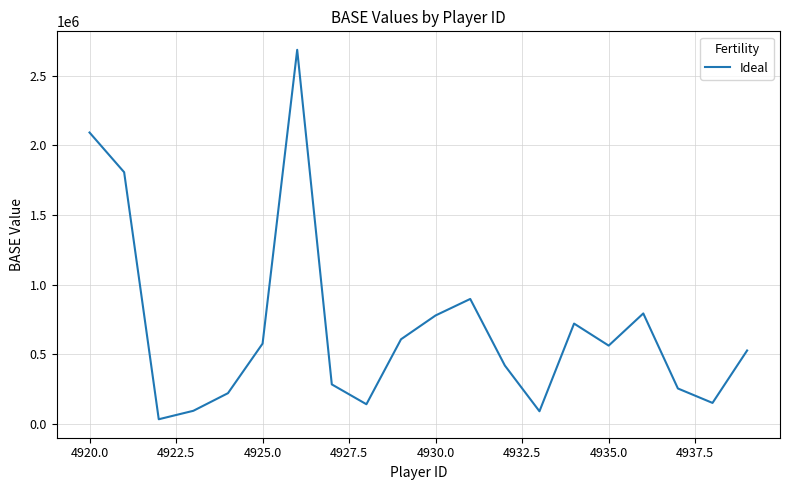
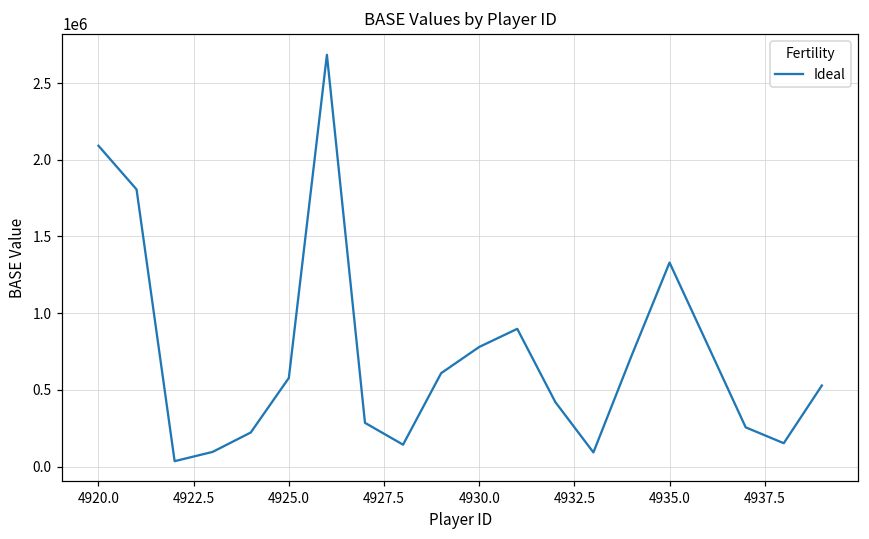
  {
    "4920.0": 2090000,
    "4925.0": 580000,
    "4930.0": 780000,
-   "4935.0": 560000
+   "4935.0": 1330000
  }
